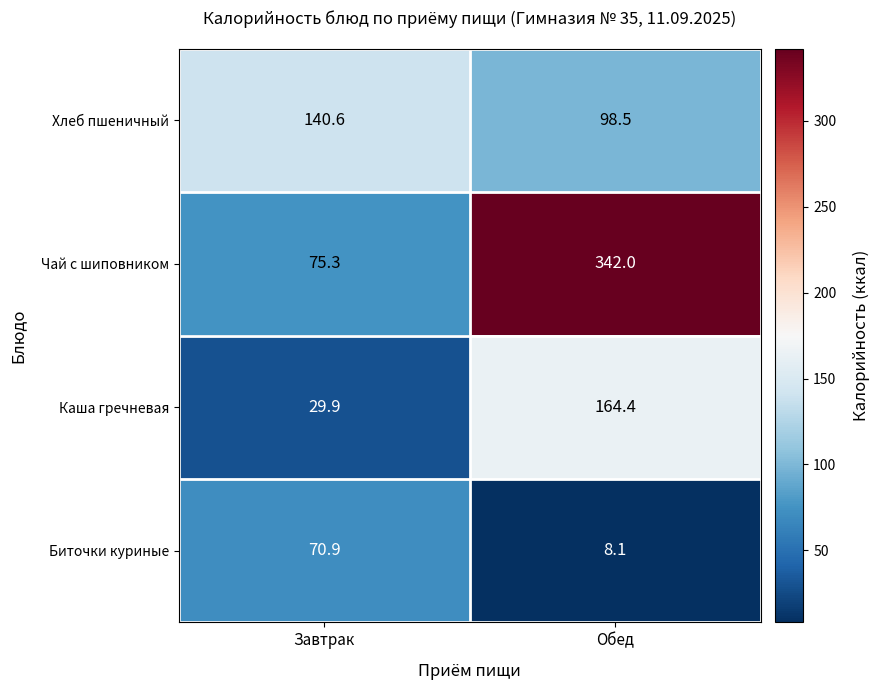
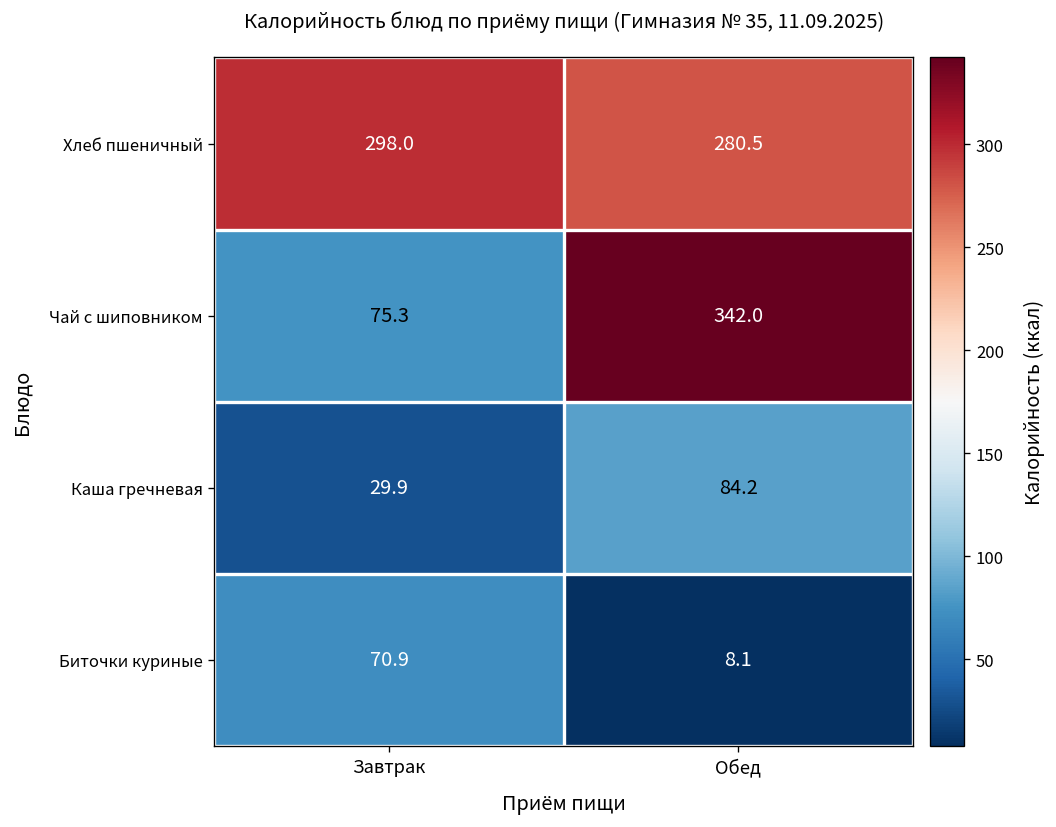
  {
    "Хлеб пшеничный": {
-     "Завтрак": 140.6,
-     "Обед": 98.5
+     "Завтрак": 298.0,
+     "Обед": 280.5
    },
    "Чай с шиповником": {
      "Завтрак": 75.3,
      "Обед": 342.0
    },
    "Каша гречневая": {
      "Завтрак": 29.9,
-     "Обед": 164.4
+     "Обед": 84.2
    },
    "Биточки куриные": {
      "Завтрак": 70.9,
      "Обед": 8.1
    }
  }
